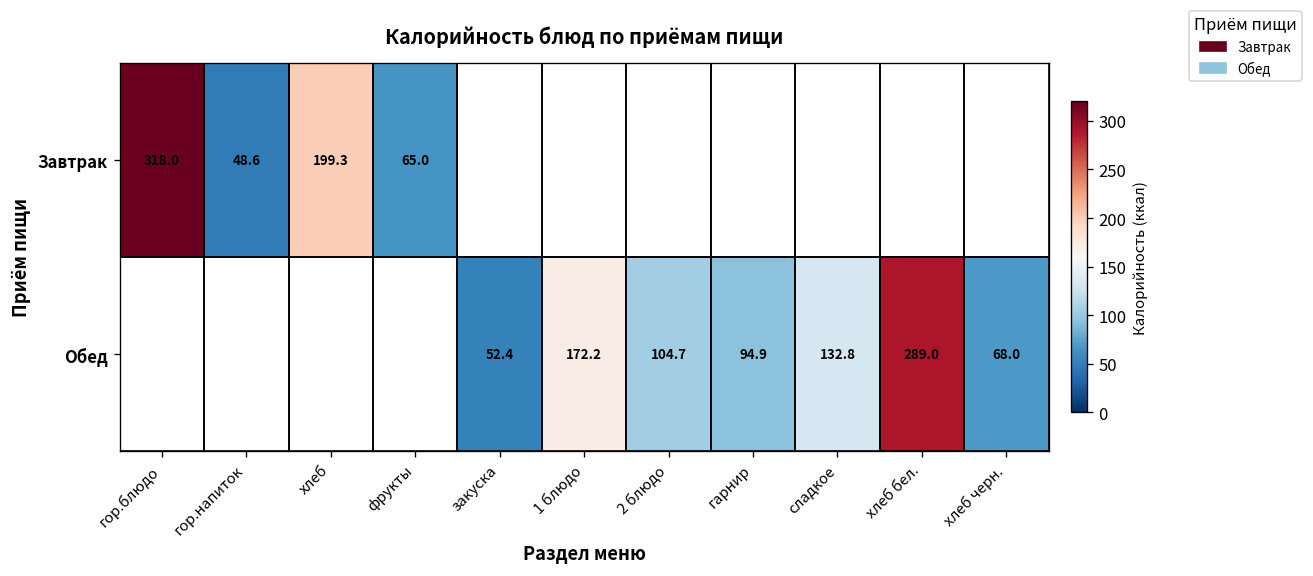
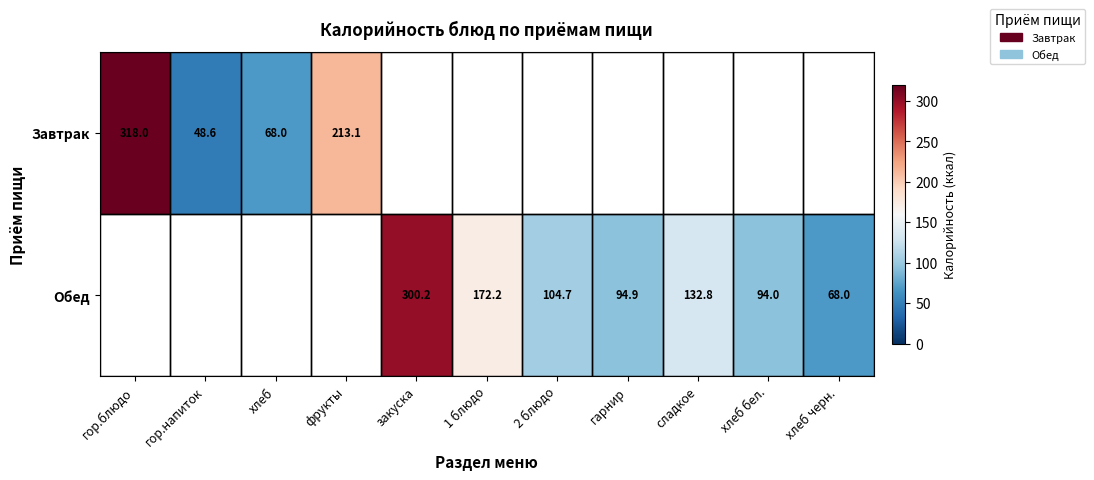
  {
    "Завтрак": {
      "гор.блюдо": 318.0,
      "гор.напиток": 48.6,
-     "хлеб": 199.3,
-     "фрукты": 65.0
+     "хлеб": 68.0,
+     "фрукты": 213.1
    },
    "Обед": {
-     "закуска": 52.4,
+     "закуска": 300.2,
      "1 блюдо": 172.2,
      "2 блюдо": 104.7,
      "гарнир": 94.9,
      "сладкое": 132.8,
-     "хлеб бел.": 289.0,
+     "хлеб бел.": 94.0,
      "хлеб черн.": 68.0
    }
  }
